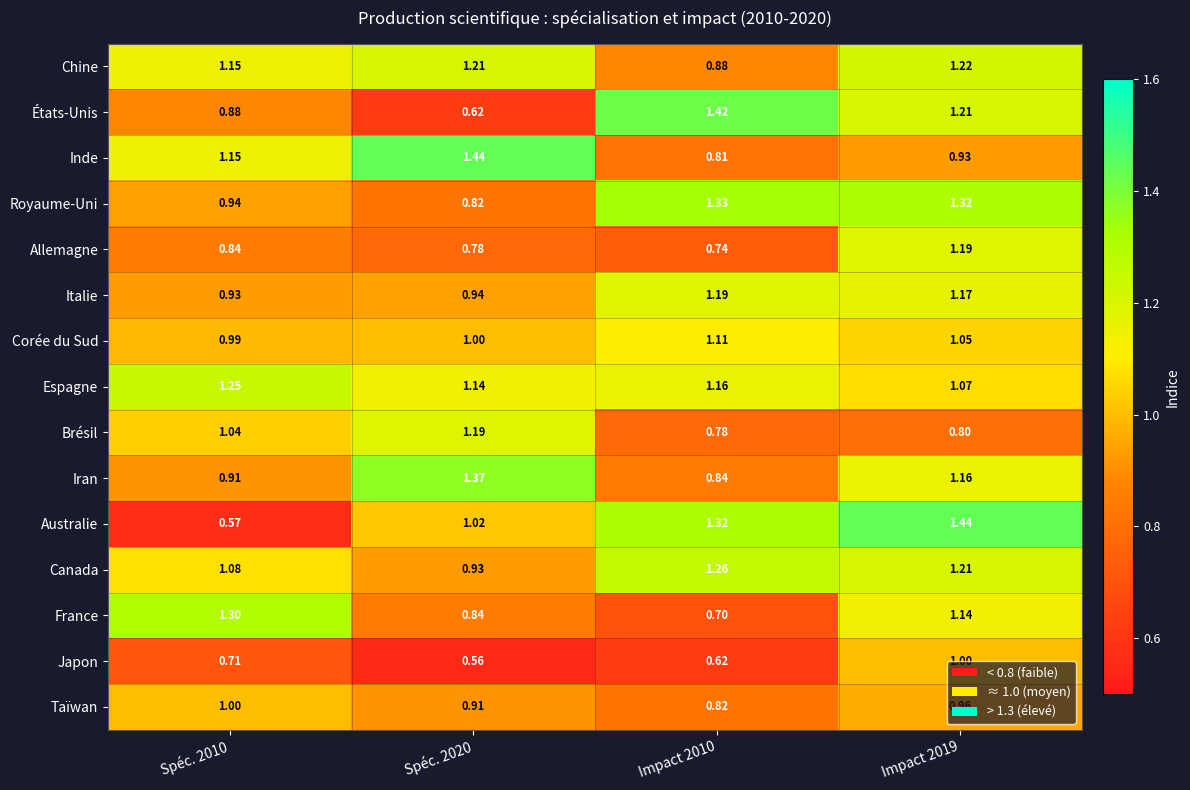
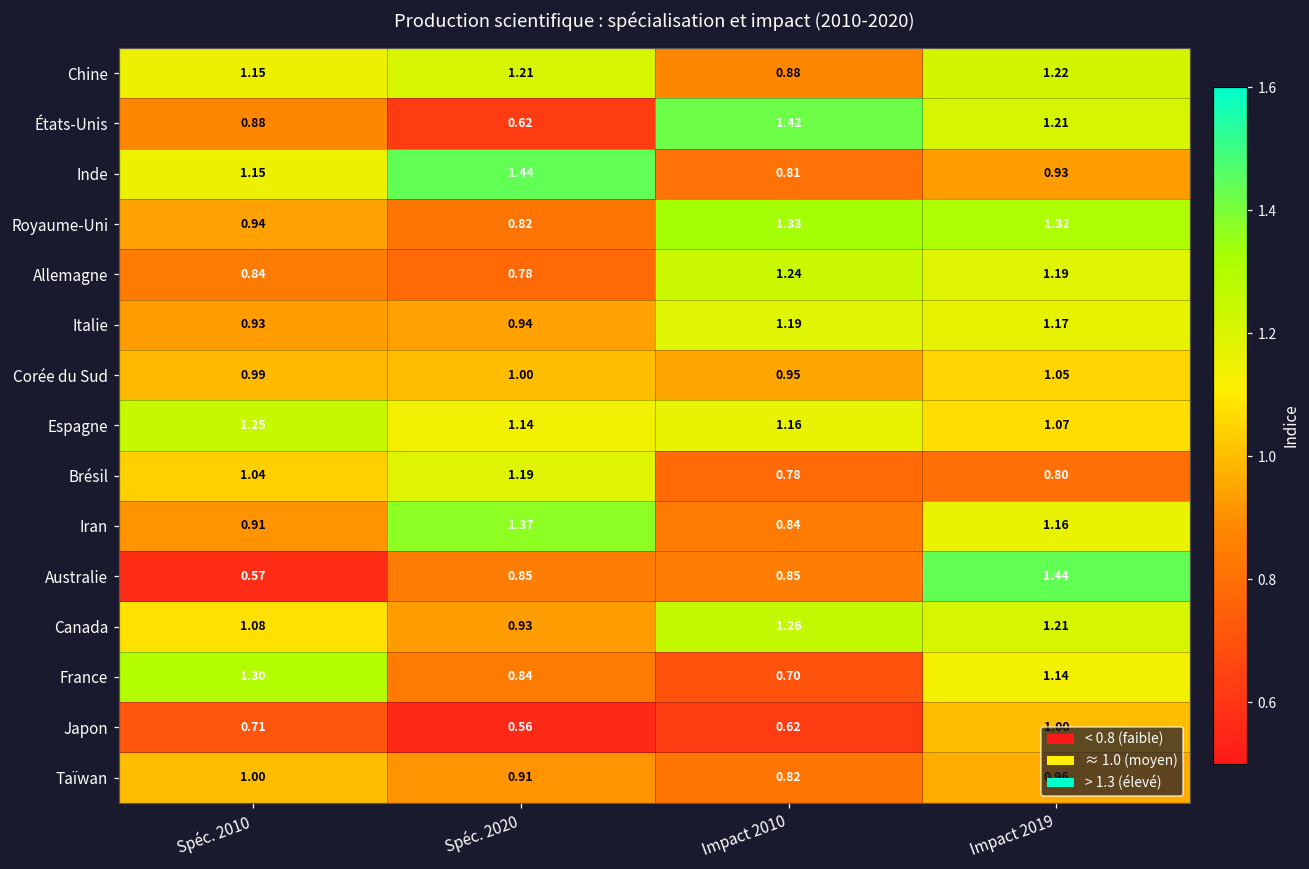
  {
    "Chine": {
      "Spéc. 2010": 1.15,
      "Spéc. 2020": 1.21,
      "Impact 2010": 0.88,
      "Impact 2019": 1.22
    },
    "États-Unis": {
      "Spéc. 2010": 0.88,
      "Spéc. 2020": 0.62,
      "Impact 2010": 1.42,
      "Impact 2019": 1.21
    },
    "Inde": {
      "Spéc. 2010": 1.15,
      "Spéc. 2020": 1.44,
      "Impact 2010": 0.81,
      "Impact 2019": 0.93
    },
    "Royaume-Uni": {
      "Spéc. 2010": 0.94,
      "Spéc. 2020": 0.82,
      "Impact 2010": 1.33,
      "Impact 2019": 1.32
    },
    "Allemagne": {
      "Spéc. 2010": 0.84,
      "Spéc. 2020": 0.78,
-     "Impact 2010": 0.74,
+     "Impact 2010": 1.24,
      "Impact 2019": 1.19
    },
    "Italie": {
      "Spéc. 2010": 0.93,
      "Spéc. 2020": 0.94,
      "Impact 2010": 1.19,
      "Impact 2019": 1.17
    },
    "Corée du Sud": {
      "Spéc. 2010": 0.99,
      "Spéc. 2020": 1.00,
-     "Impact 2010": 1.11,
+     "Impact 2010": 0.95,
      "Impact 2019": 1.05
    },
    "Espagne": {
      "Spéc. 2010": 1.25,
      "Spéc. 2020": 1.14,
      "Impact 2010": 1.16,
      "Impact 2019": 1.07
    },
    "Brésil": {
      "Spéc. 2010": 1.04,
      "Spéc. 2020": 1.19,
      "Impact 2010": 0.78,
      "Impact 2019": 0.80
    },
    "Iran": {
      "Spéc. 2010": 0.91,
      "Spéc. 2020": 1.37,
      "Impact 2010": 0.84,
      "Impact 2019": 1.16
    },
    "Australie": {
      "Spéc. 2010": 0.57,
-     "Spéc. 2020": 1.02,
-     "Impact 2010": 1.32,
+     "Spéc. 2020": 0.85,
+     "Impact 2010": 0.85,
      "Impact 2019": 1.44
    },
    "Canada": {
      "Spéc. 2010": 1.08,
      "Spéc. 2020": 0.93,
      "Impact 2010": 1.26,
      "Impact 2019": 1.21
    },
    "France": {
      "Spéc. 2010": 1.30,
      "Spéc. 2020": 0.84,
      "Impact 2010": 0.70,
      "Impact 2019": 1.14
    },
    "Japon": {
      "Spéc. 2010": 0.71,
      "Spéc. 2020": 0.56,
      "Impact 2010": 0.62
    },
    "Taïwan": {
      "Spéc. 2010": 1.00,
      "Spéc. 2020": 0.91,
      "Impact 2010": 0.82
    }
  }
